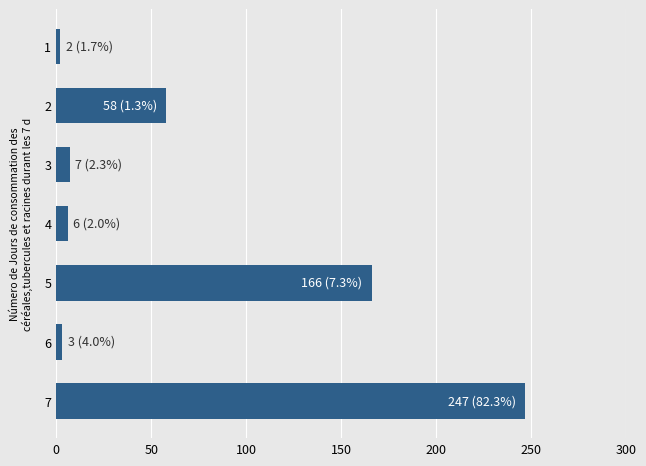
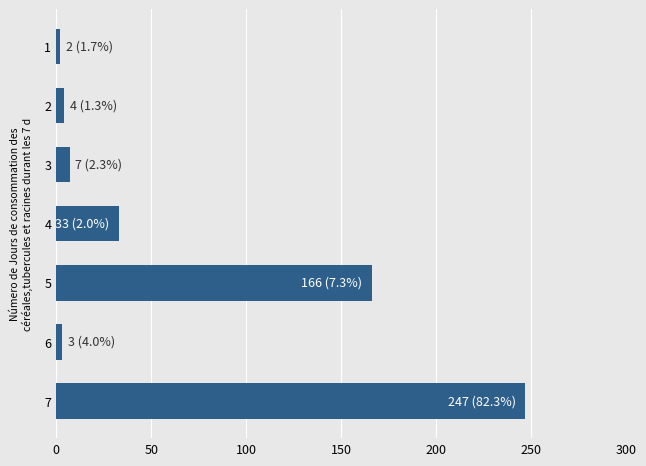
  {
    "1": 2,
-   "2": 58,
+   "2": 4,
    "3": 7,
-   "4": 6,
+   "4": 33,
    "5": 166,
    "6": 3,
    "7": 247
  }
